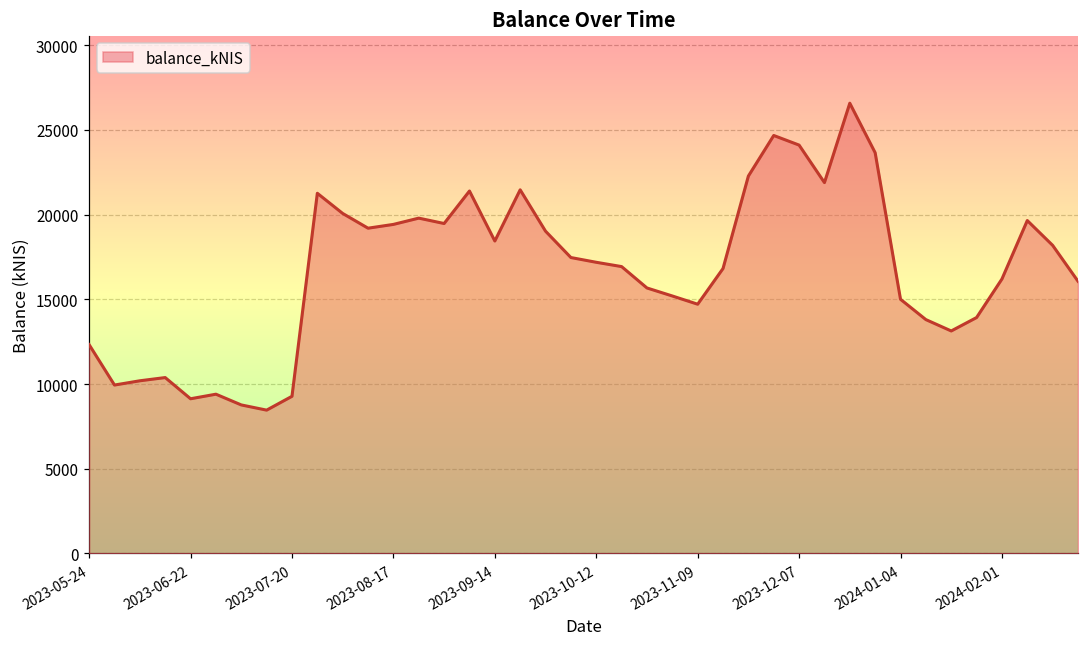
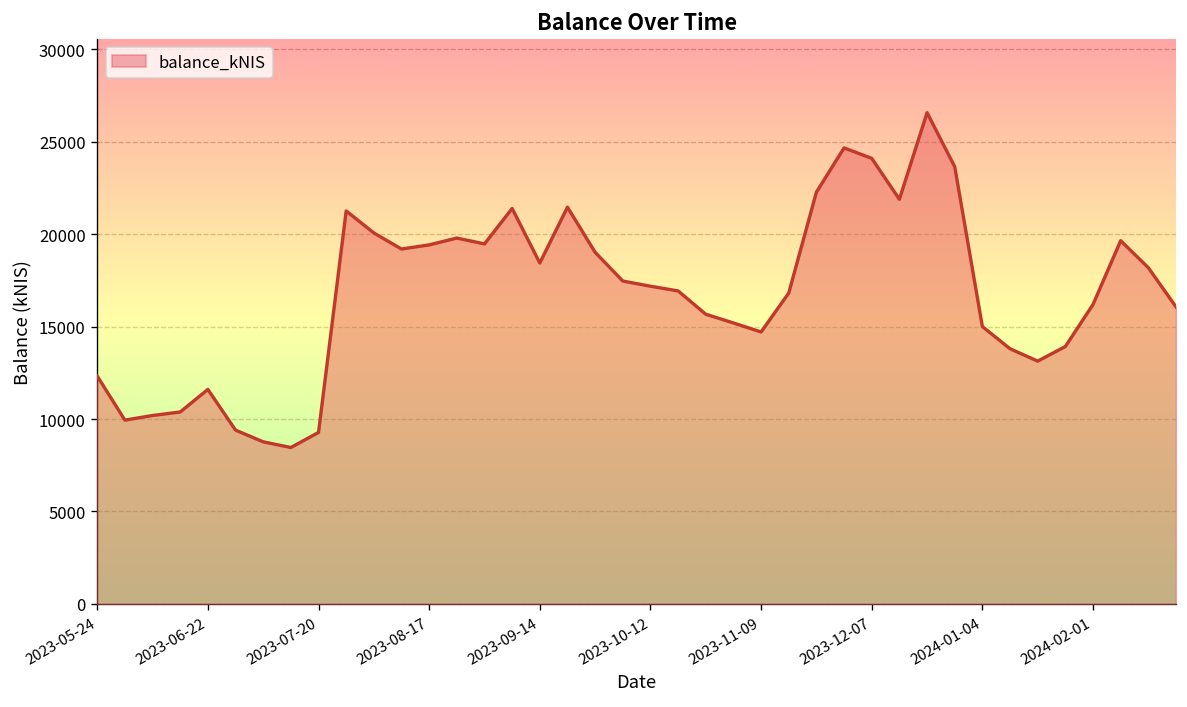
  {
    "2023-05-24": 12300,
-   "2023-06-22": 9100,
+   "2023-06-22": 11600,
    "2023-07-20": 9300,
    "2023-08-17": 19400,
    "2023-09-14": 18400,
    "2023-10-12": 17200,
    "2023-11-09": 14700,
    "2023-12-07": 24100,
    "2024-01-04": 15000,
    "2024-02-01": 16200
  }
